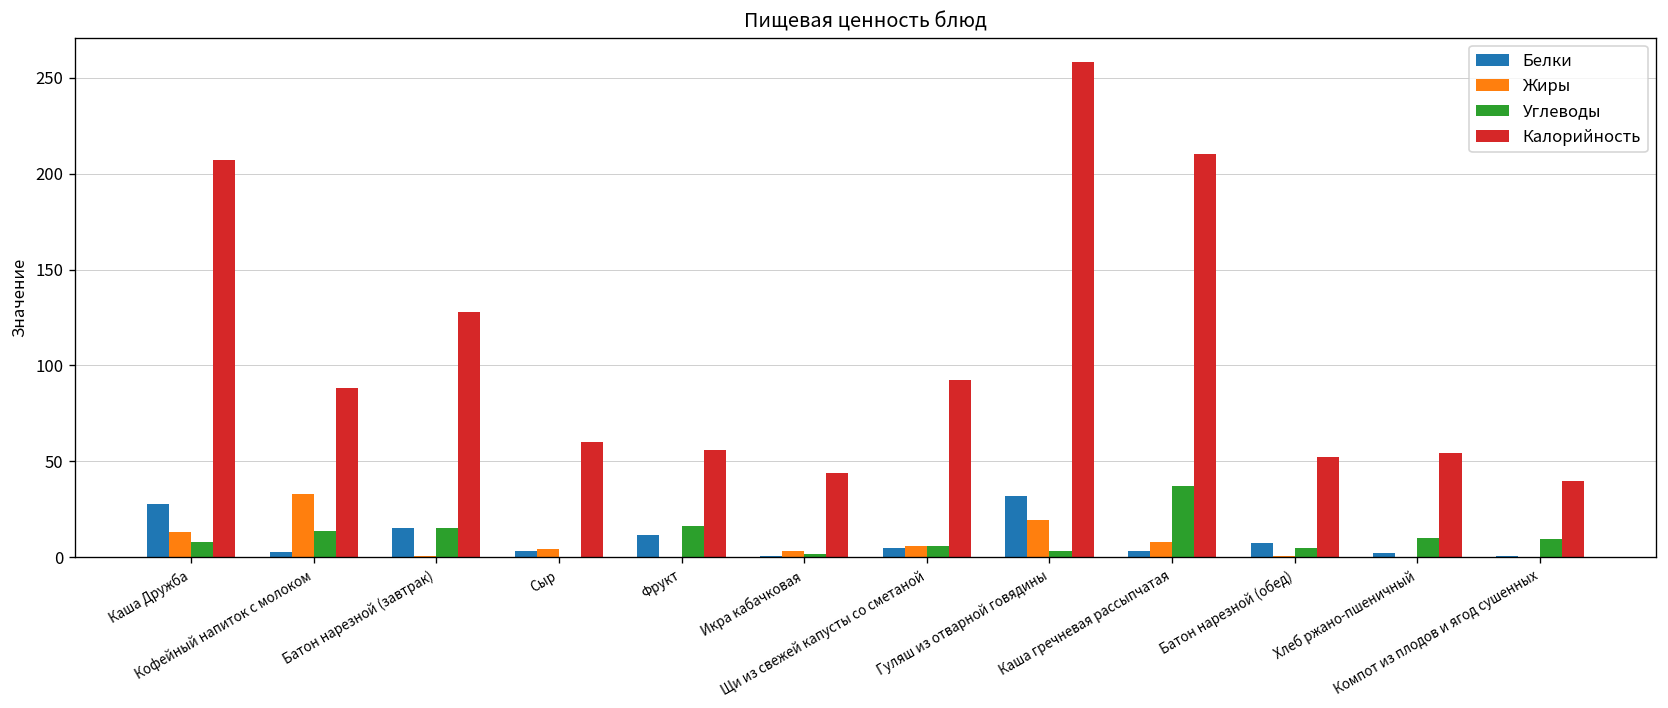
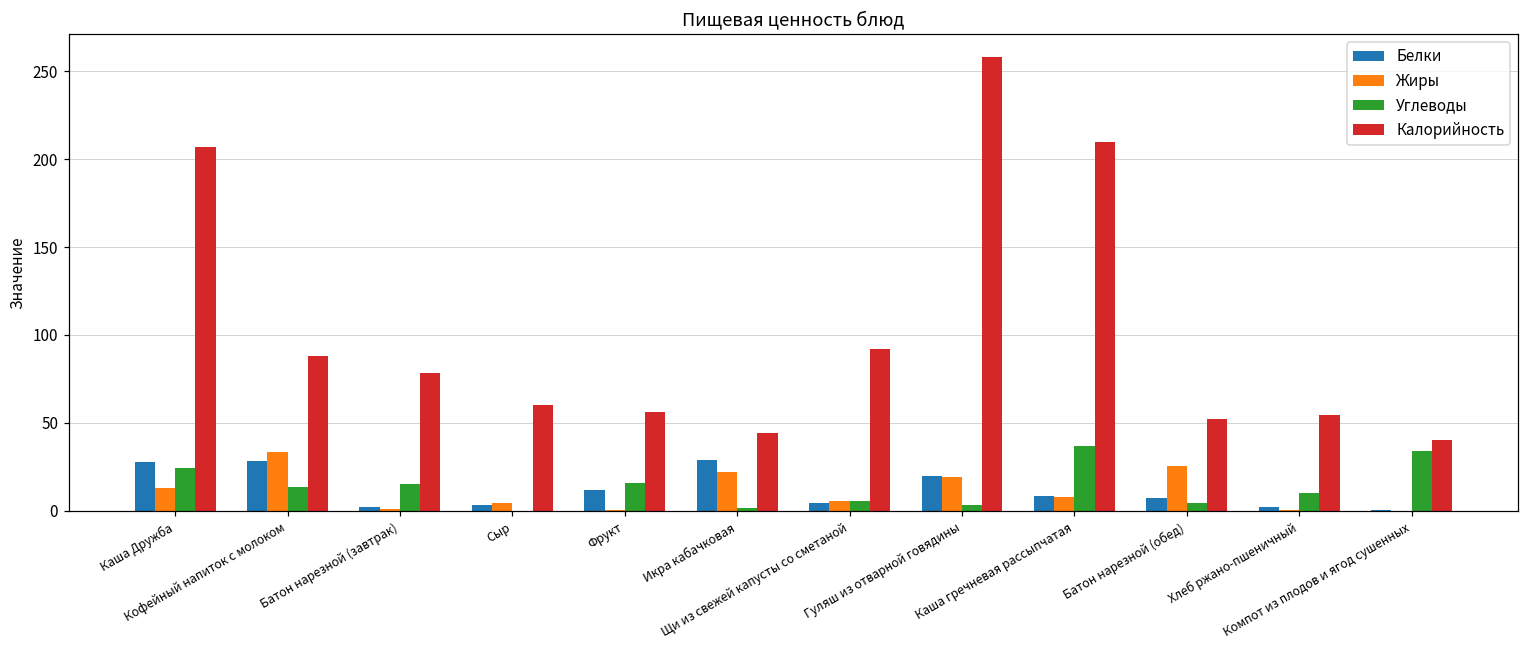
  {
    "Белки": {
      "Каша Дружба": 28,
-     "Кофейный напиток с молоком": 3,
-     "Батон нарезной (завтрак)": 15,
+     "Кофейный напиток с молоком": 28,
+     "Батон нарезной (завтрак)": 2,
      "Сыр": 4,
      "Фрукт": 12,
-     "Икра кабачковая": 1,
+     "Икра кабачковая": 29,
      "Щи из свежей капусты со сметаной": 5,
-     "Гуляш из отварной говядины": 32,
-     "Каша гречневая рассыпчатая": 3,
+     "Гуляш из отварной говядины": 20,
+     "Каша гречневая рассыпчатая": 9,
      "Батон нарезной (обед)": 8,
      "Хлеб ржано-пшеничный": 2
    },
    "Жиры": {
      "Каша Дружба": 13,
      "Кофейный напиток с молоком": 33,
      "Сыр": 4,
-     "Икра кабачковая": 3,
+     "Икра кабачковая": 22,
      "Щи из свежей капусты со сметаной": 6,
      "Гуляш из отварной говядины": 20,
      "Каша гречневая рассыпчатая": 8,
-     "Батон нарезной (обед)": 1,
+     "Батон нарезной (обед)": 25,
      "Компот из плодов и ягод сушенных": 0
    },
    "Углеводы": {
-     "Каша Дружба": 8,
+     "Каша Дружба": 24,
      "Кофейный напиток с молоком": 14,
      "Батон нарезной (завтрак)": 15,
      "Сыр": 0,
      "Фрукт": 16,
      "Икра кабачковая": 2,
      "Щи из свежей капусты со сметаной": 6,
      "Гуляш из отварной говядины": 3,
      "Каша гречневая рассыпчатая": 37,
      "Батон нарезной (обед)": 5,
      "Хлеб ржано-пшеничный": 10,
-     "Компот из плодов и ягод сушенных": 10
+     "Компот из плодов и ягод сушенных": 34
    },
    "Калорийность": {
      "Каша Дружба": 207,
      "Кофейный напиток с молоком": 88,
-     "Батон нарезной (завтрак)": 128,
+     "Батон нарезной (завтрак)": 79,
      "Сыр": 60,
      "Фрукт": 56,
      "Икра кабачковая": 44,
      "Щи из свежей капусты со сметаной": 92,
      "Гуляш из отварной говядины": 258,
      "Каша гречневая рассыпчатая": 210,
      "Батон нарезной (обед)": 52,
      "Хлеб ржано-пшеничный": 54,
      "Компот из плодов и ягод сушенных": 40
    }
  }
